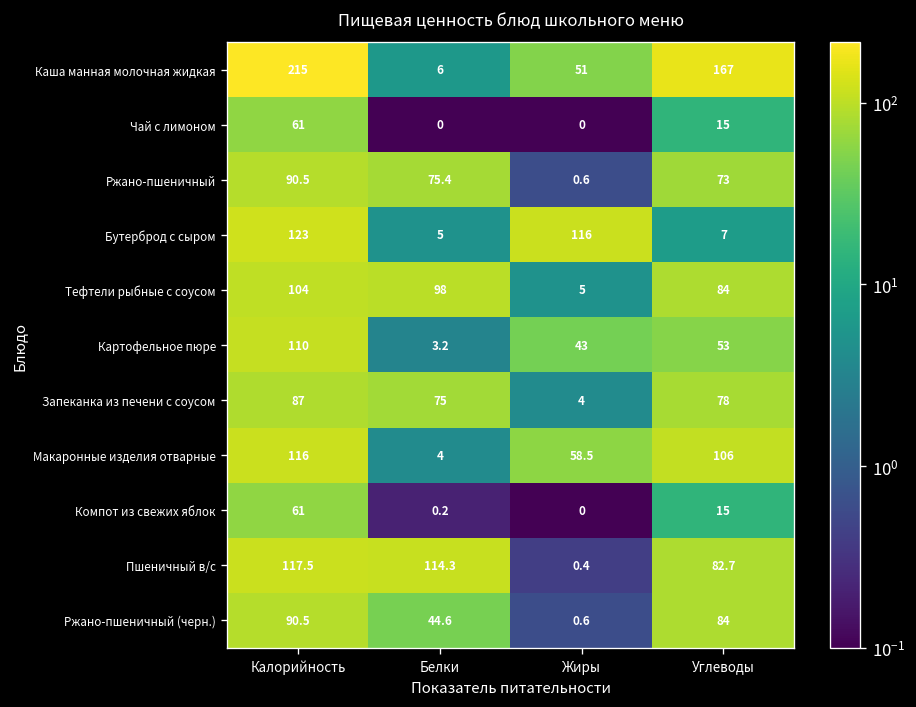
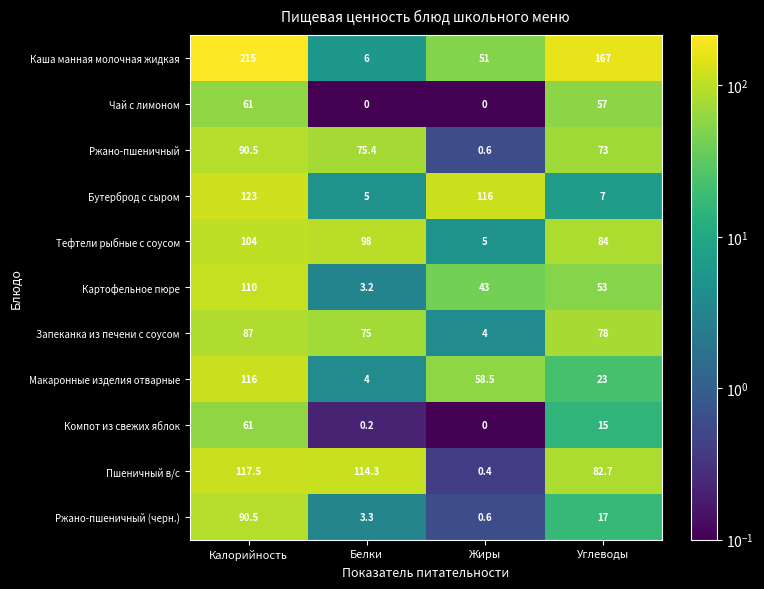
  {
    "Каша манная молочная жидкая": {
      "Калорийность": 215,
      "Белки": 6,
      "Жиры": 51,
      "Углеводы": 167
    },
    "Чай с лимоном": {
      "Калорийность": 61,
      "Белки": 0,
      "Жиры": 0,
-     "Углеводы": 15
+     "Углеводы": 57
    },
    "Ржано-пшеничный": {
      "Калорийность": 90.5,
      "Белки": 75.4,
      "Жиры": 0.6,
      "Углеводы": 73
    },
    "Бутерброд с сыром": {
      "Калорийность": 123,
      "Белки": 5,
      "Жиры": 116,
      "Углеводы": 7
    },
    "Тефтели рыбные с соусом": {
      "Калорийность": 104,
      "Белки": 98,
      "Жиры": 5,
      "Углеводы": 84
    },
    "Картофельное пюре": {
      "Калорийность": 110,
      "Белки": 3.2,
      "Жиры": 43,
      "Углеводы": 53
    },
    "Запеканка из печени с соусом": {
      "Калорийность": 87,
      "Белки": 75,
      "Жиры": 4,
      "Углеводы": 78
    },
    "Макаронные изделия отварные": {
      "Калорийность": 116,
      "Белки": 4,
      "Жиры": 58.5,
-     "Углеводы": 106
+     "Углеводы": 23
    },
    "Компот из свежих яблок": {
      "Калорийность": 61,
      "Белки": 0.2,
      "Жиры": 0,
      "Углеводы": 15
    },
    "Пшеничный в/с": {
      "Калорийность": 117.5,
      "Белки": 114.3,
      "Жиры": 0.4,
      "Углеводы": 82.7
    },
    "Ржано-пшеничный (черн.)": {
      "Калорийность": 90.5,
-     "Белки": 44.6,
+     "Белки": 3.3,
      "Жиры": 0.6,
-     "Углеводы": 84
+     "Углеводы": 17
    }
  }
